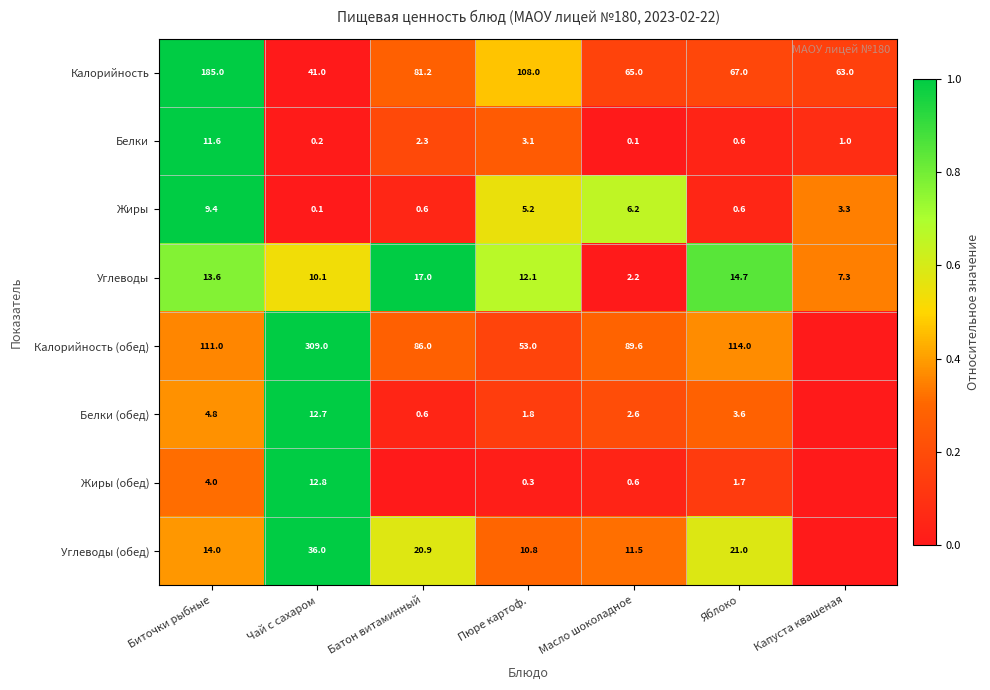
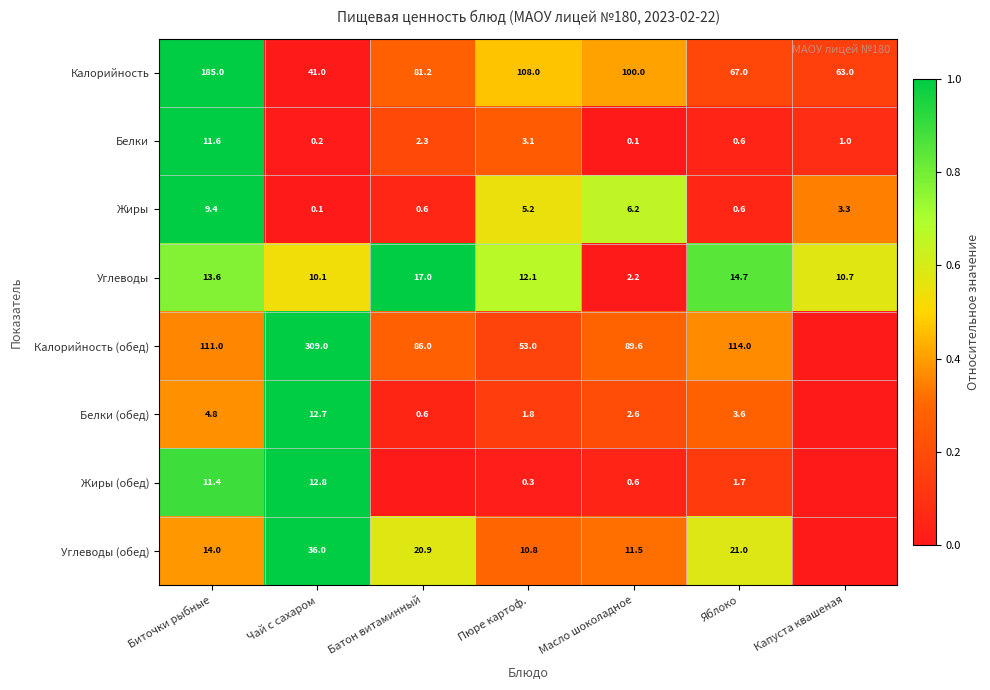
  {
    "Калорийность": {
      "Биточки рыбные": 185.0,
      "Чай с сахаром": 41.0,
      "Батон витаминный": 81.2,
      "Пюре картоф.": 108.0,
-     "Масло шоколадное": 65.0,
+     "Масло шоколадное": 100.0,
      "Яблоко": 67.0
    },
    "Белки": {
      "Биточки рыбные": 11.6,
      "Чай с сахаром": 0.2,
      "Батон витаминный": 2.3,
      "Пюре картоф.": 3.1,
      "Масло шоколадное": 0.1,
      "Яблоко": 0.6,
      "Капуста квашеная": 1.0
    },
    "Жиры": {
      "Биточки рыбные": 9.4,
      "Чай с сахаром": 0.1,
      "Батон витаминный": 0.6,
      "Пюре картоф.": 5.2,
      "Масло шоколадное": 6.2,
      "Яблоко": 0.6,
      "Капуста квашеная": 3.3
    },
    "Углеводы": {
      "Биточки рыбные": 13.6,
      "Чай с сахаром": 10.1,
      "Батон витаминный": 17.0,
      "Пюре картоф.": 12.1,
      "Масло шоколадное": 2.2,
      "Яблоко": 14.7,
-     "Капуста квашеная": 7.3
+     "Капуста квашеная": 10.7
    },
    "Калорийность (обед)": {
      "Биточки рыбные": 111.0,
      "Чай с сахаром": 309.0,
      "Батон витаминный": 86.0,
      "Пюре картоф.": 53.0,
      "Масло шоколадное": 89.6,
      "Яблоко": 114.0
    },
    "Белки (обед)": {
      "Биточки рыбные": 4.8,
      "Чай с сахаром": 12.7,
      "Батон витаминный": 0.6,
      "Пюре картоф.": 1.8,
      "Масло шоколадное": 2.6,
      "Яблоко": 3.6
    },
    "Жиры (обед)": {
-     "Биточки рыбные": 4.0,
+     "Биточки рыбные": 11.4,
      "Чай с сахаром": 12.8,
      "Пюре картоф.": 0.3,
      "Масло шоколадное": 0.6,
      "Яблоко": 1.7
    },
    "Углеводы (обед)": {
      "Биточки рыбные": 14.0,
      "Чай с сахаром": 36.0,
      "Батон витаминный": 20.9,
      "Пюре картоф.": 10.8,
      "Масло шоколадное": 11.5,
      "Яблоко": 21.0
    }
  }
